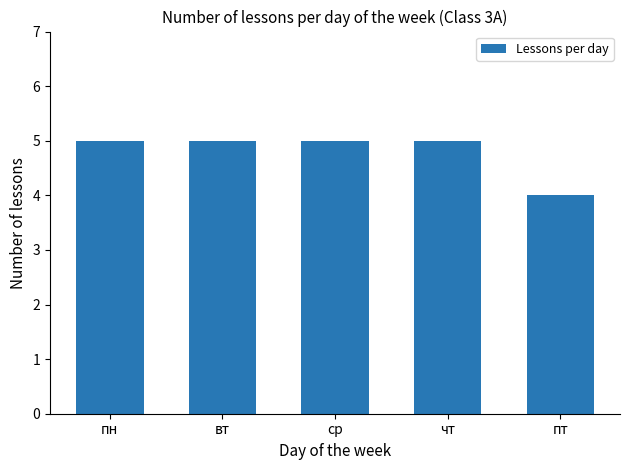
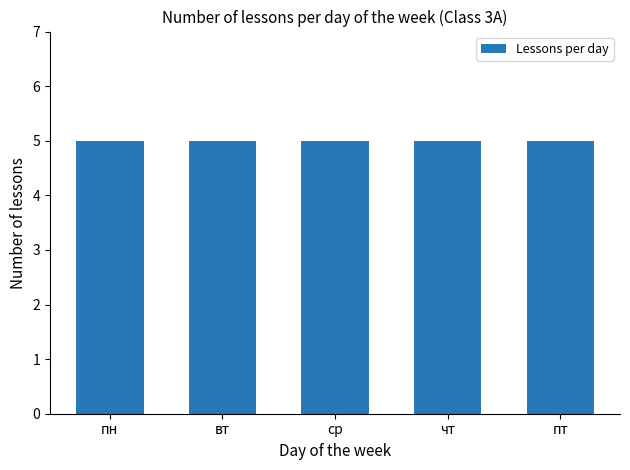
  {
    "пн": 5,
    "вт": 5,
    "ср": 5,
    "чт": 5,
-   "пт": 4
+   "пт": 5
  }
